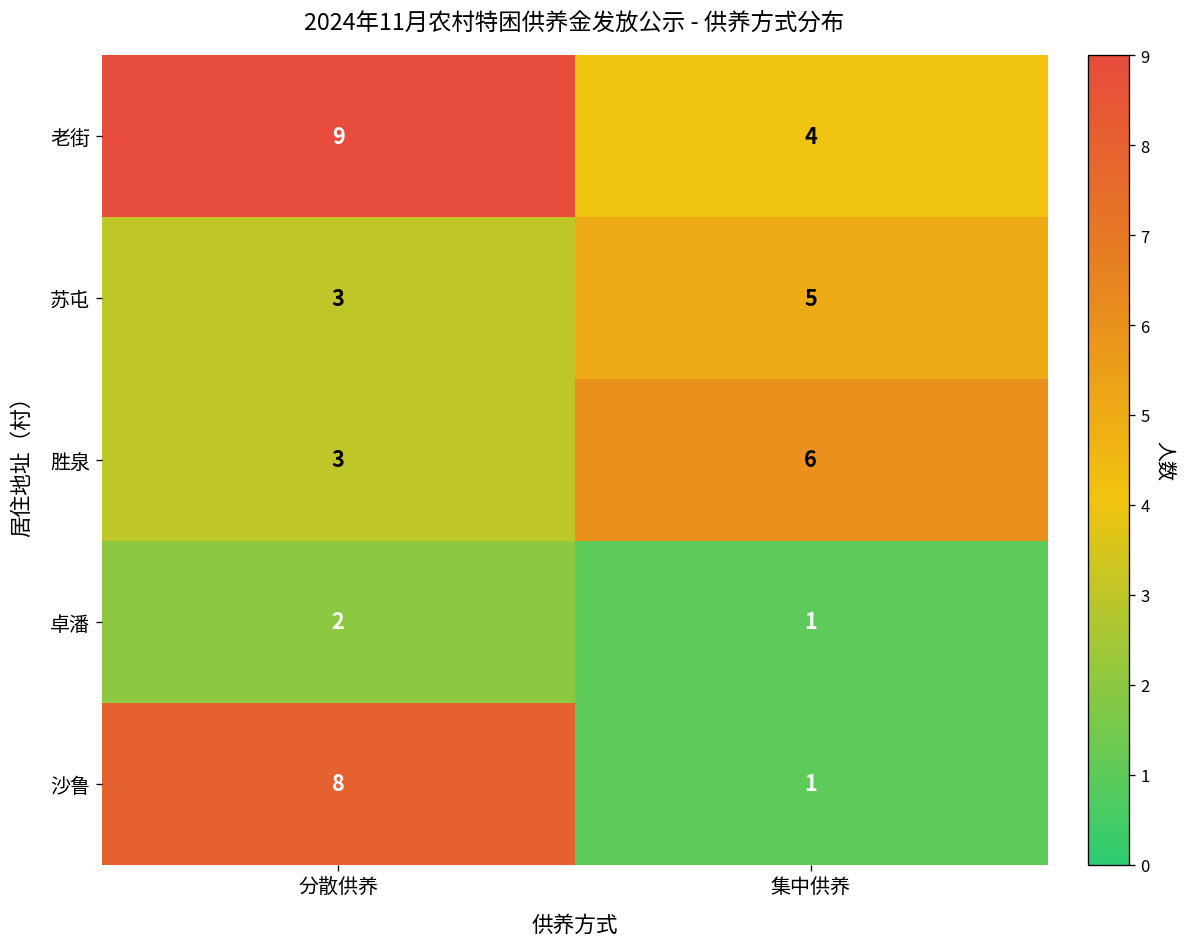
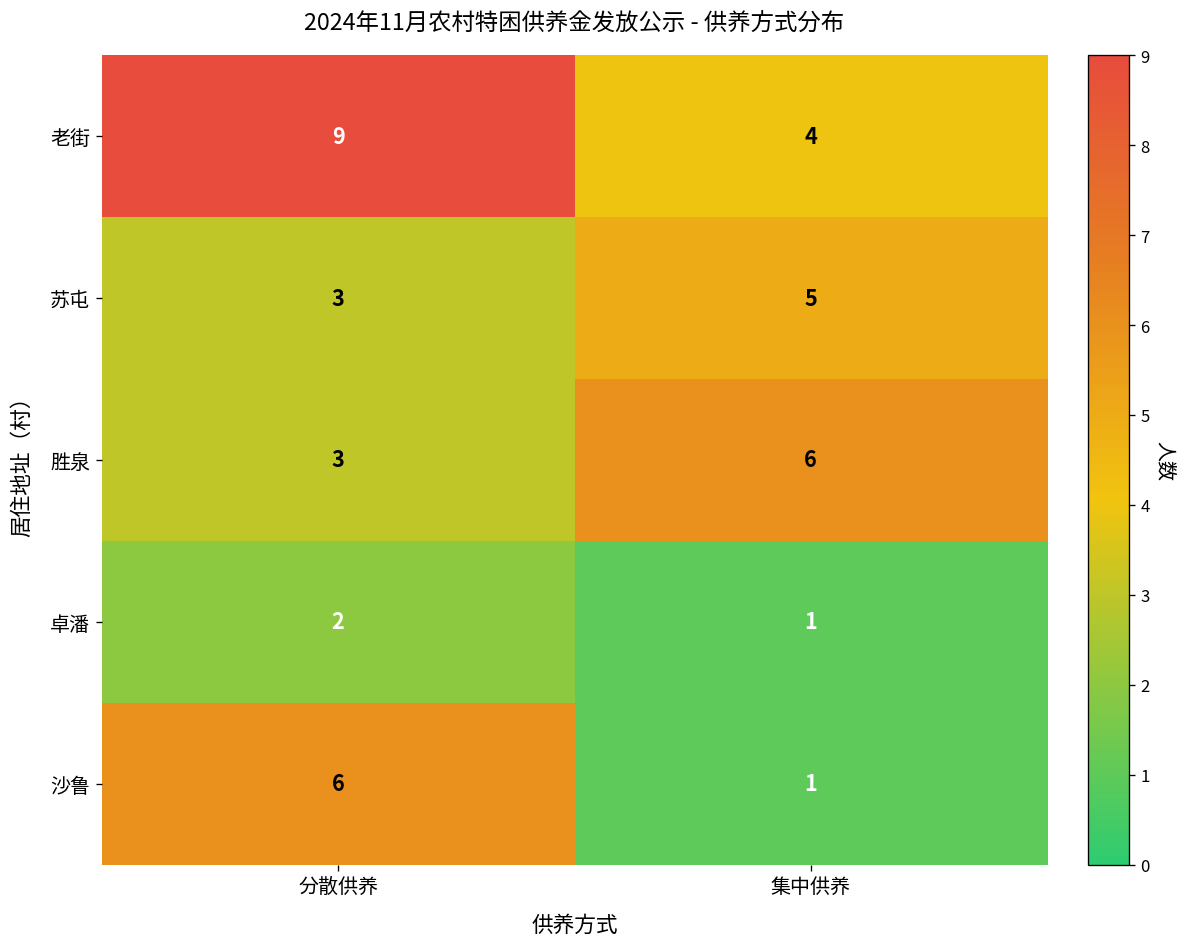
  {
    "老街": {
      "分散供养": 9,
      "集中供养": 4
    },
    "苏屯": {
      "分散供养": 3,
      "集中供养": 5
    },
    "胜泉": {
      "分散供养": 3,
      "集中供养": 6
    },
    "卓潘": {
      "分散供养": 2,
      "集中供养": 1
    },
    "沙鲁": {
-     "分散供养": 8,
+     "分散供养": 6,
      "集中供养": 1
    }
  }
